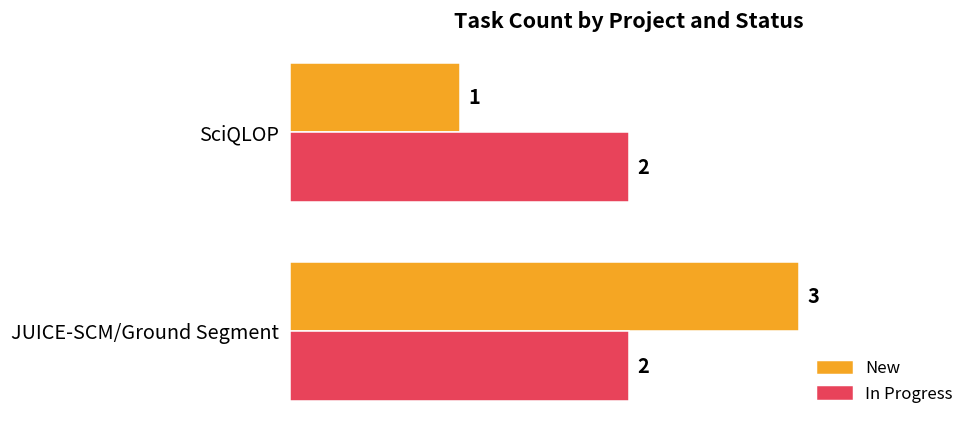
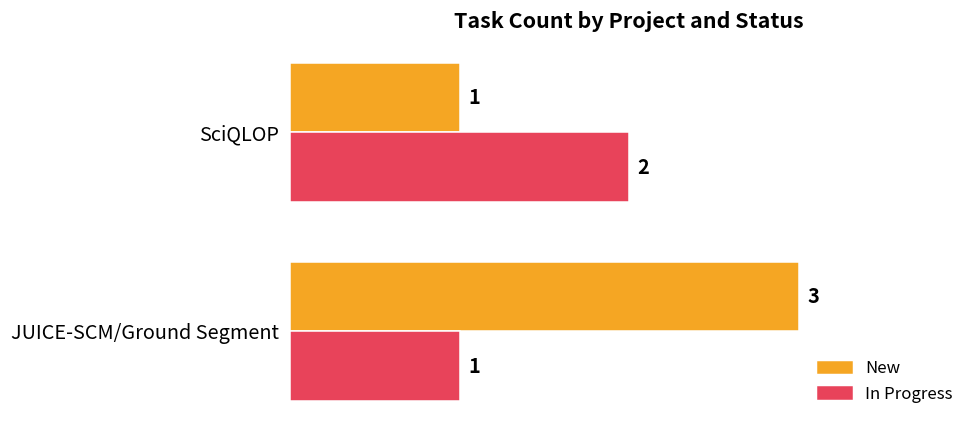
  {
    "New": {
      "SciQLOP": 1,
      "JUICE-SCM/Ground Segment": 3
    },
    "In Progress": {
      "SciQLOP": 2,
-     "JUICE-SCM/Ground Segment": 2
+     "JUICE-SCM/Ground Segment": 1
    }
  }
